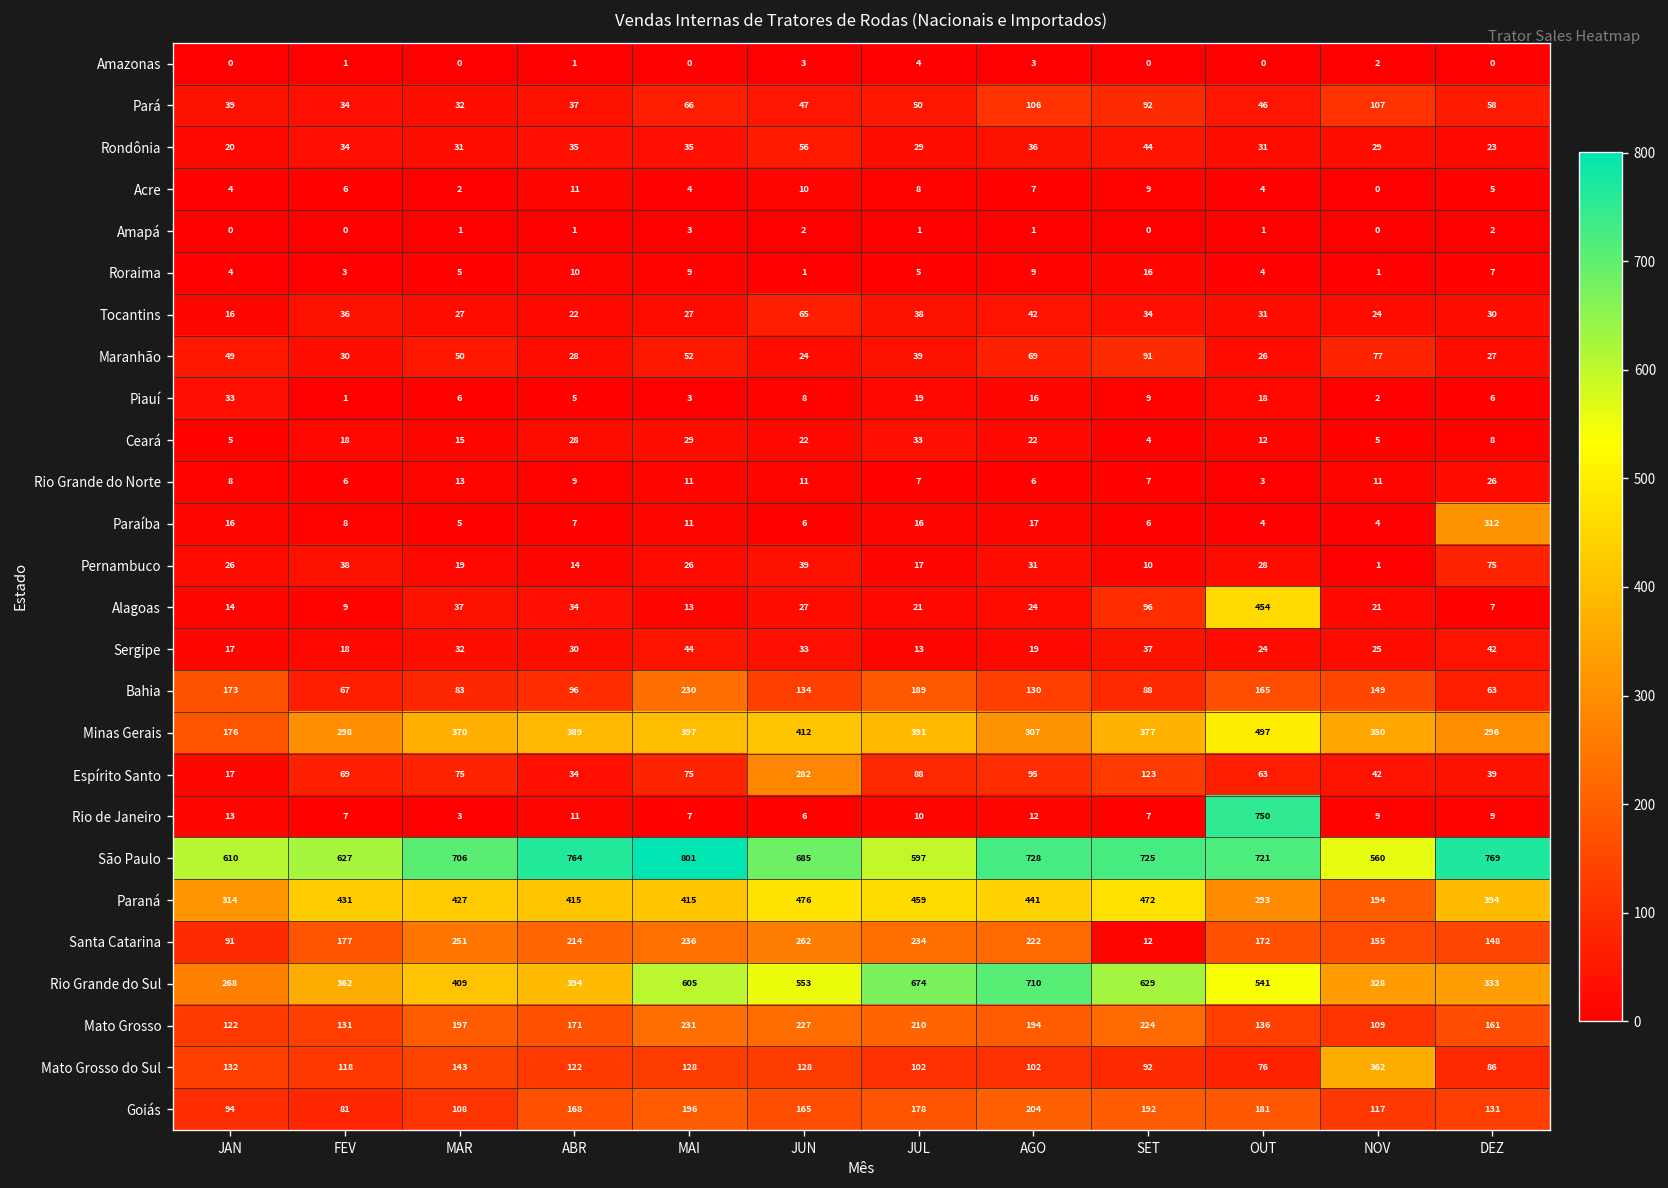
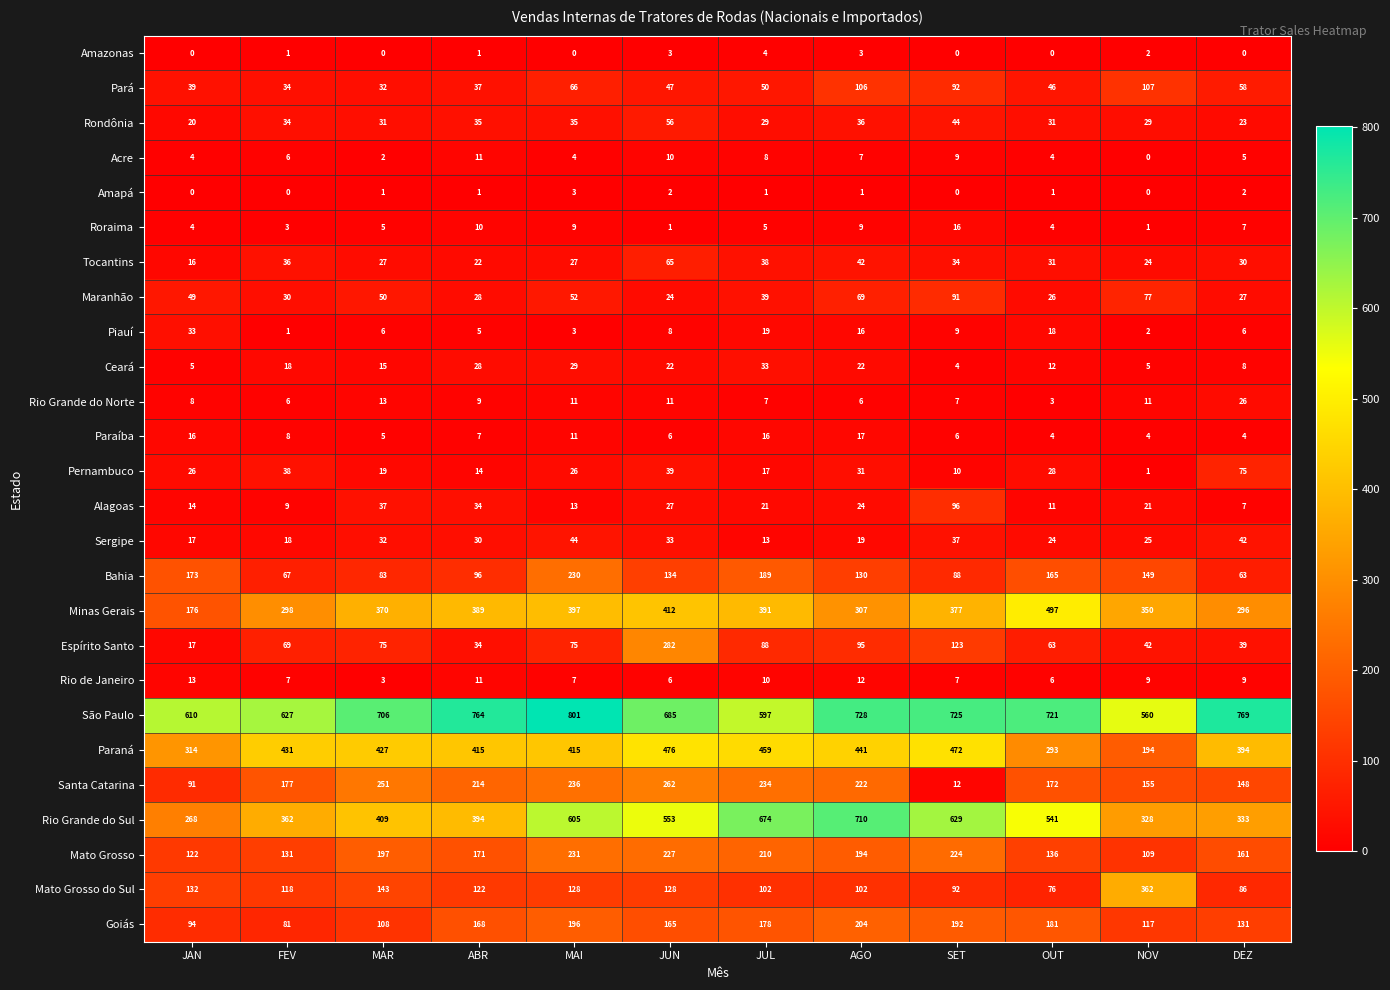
  {
    "Paraíba": {
      "JAN": 16,
      "FEV": 8,
      "MAR": 5,
      "ABR": 7,
      "MAI": 11,
      "JUN": 6,
      "JUL": 16,
      "AGO": 17,
      "SET": 6,
      "OUT": 4,
      "NOV": 4,
-     "DEZ": 312
+     "DEZ": 4
    },
    "Alagoas": {
      "JAN": 14,
      "FEV": 9,
      "MAR": 37,
      "ABR": 34,
      "MAI": 13,
      "JUN": 27,
      "JUL": 21,
      "AGO": 24,
      "SET": 96,
-     "OUT": 454,
+     "OUT": 11,
      "NOV": 21,
      "DEZ": 7
    },
    "Rio de Janeiro": {
      "JAN": 13,
      "FEV": 7,
      "MAR": 3,
      "ABR": 11,
      "MAI": 7,
      "JUN": 6,
      "JUL": 10,
      "AGO": 12,
      "SET": 7,
-     "OUT": 750,
+     "OUT": 6,
      "NOV": 9,
      "DEZ": 9
    }
  }
